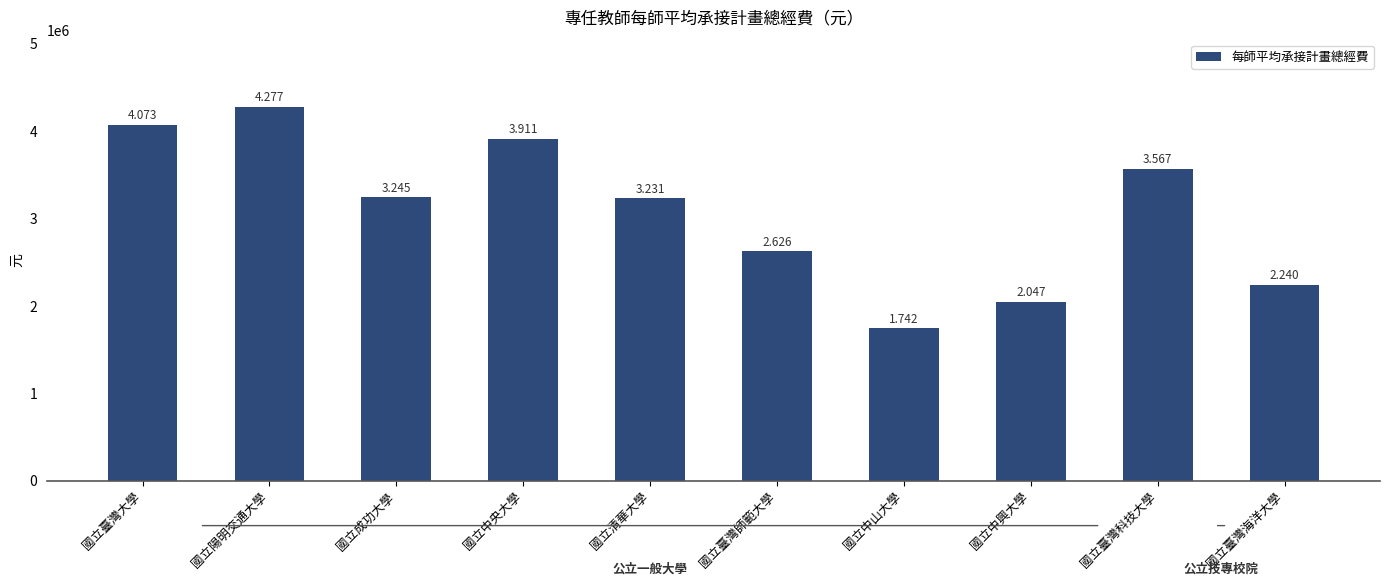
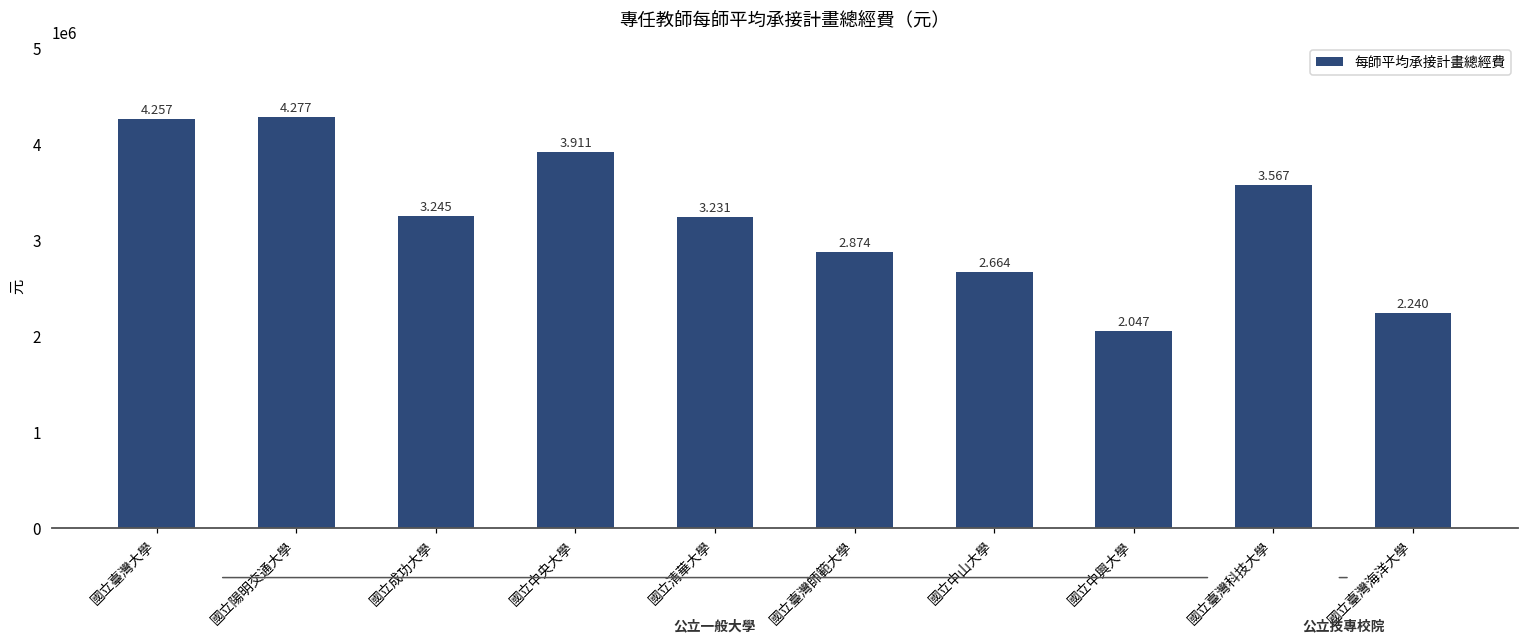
  {
-   "國立臺灣大學": 4.073,
-   "國立臺灣師範大學": 2.626,
-   "國立中山大學": 1.742
+   "國立臺灣大學": 4.257,
+   "國立臺灣師範大學": 2.874,
+   "國立中山大學": 2.664
  }
